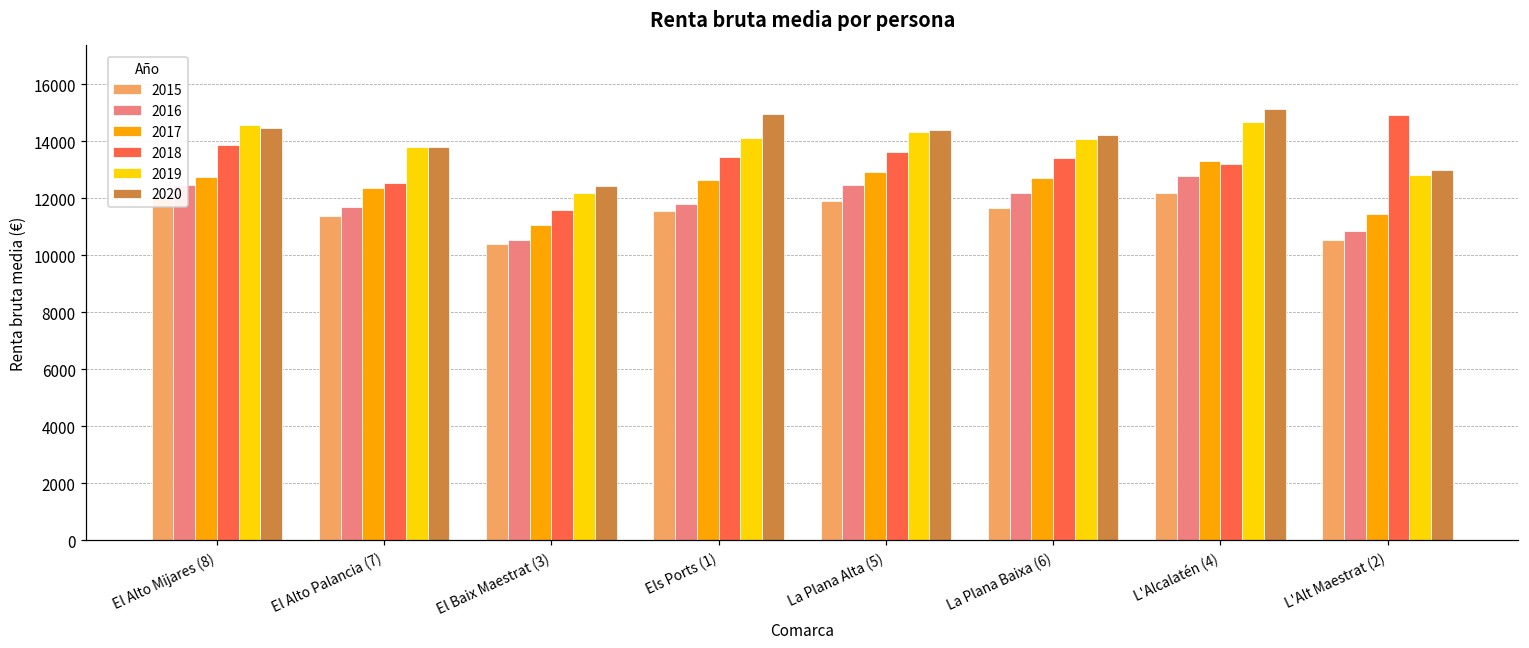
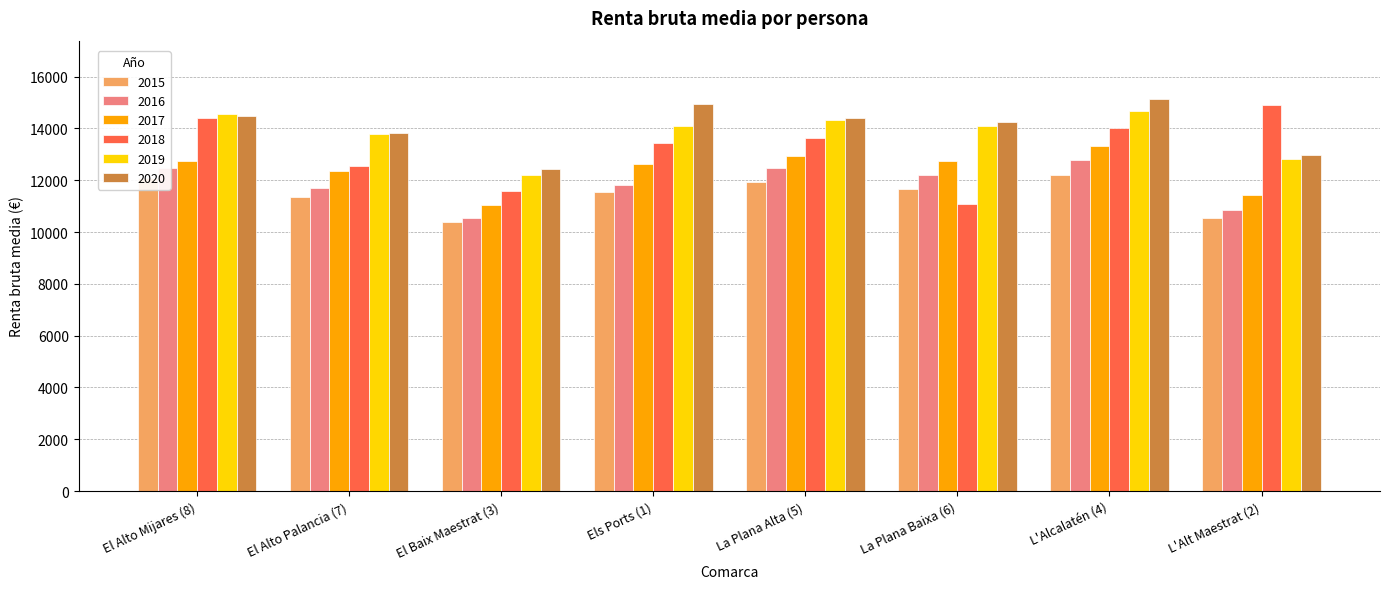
  {
    "2018": {
-     "El Alto Mijares (8)": 13900,
+     "El Alto Mijares (8)": 14400,
      "El Alto Palancia (7)": 12500,
      "El Baix Maestrat (3)": 11600,
      "Els Ports (1)": 13400,
      "La Plana Alta (5)": 13600,
-     "La Plana Baixa (6)": 13400,
-     "L'Alcalatén (4)": 13200,
+     "La Plana Baixa (6)": 11100,
+     "L'Alcalatén (4)": 14000,
      "L'Alt Maestrat (2)": 14900
    }
  }
